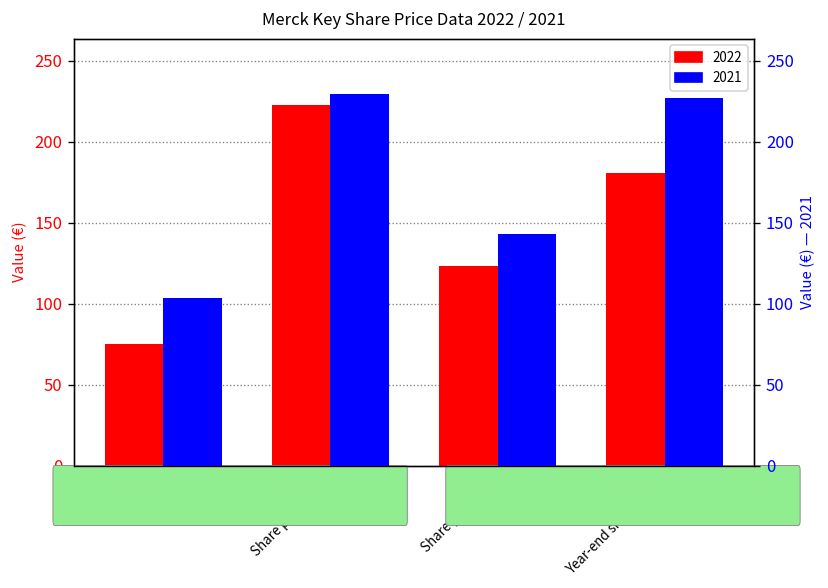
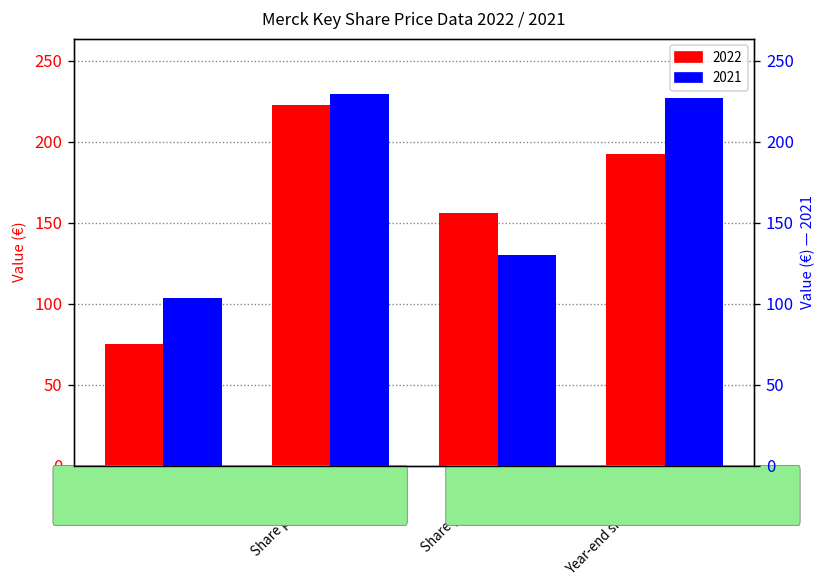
  {
    "2022": {
      "Dividend": 75,
      "Share price high": 223,
-     "Share price low": 123,
-     "Year-end share price": 181
+     "Share price low": 156,
+     "Year-end share price": 193
    },
    "2021": {
      "Dividend": 103,
      "Share price high": 229,
-     "Share price low": 143,
+     "Share price low": 130,
      "Year-end share price": 227
    }
  }
